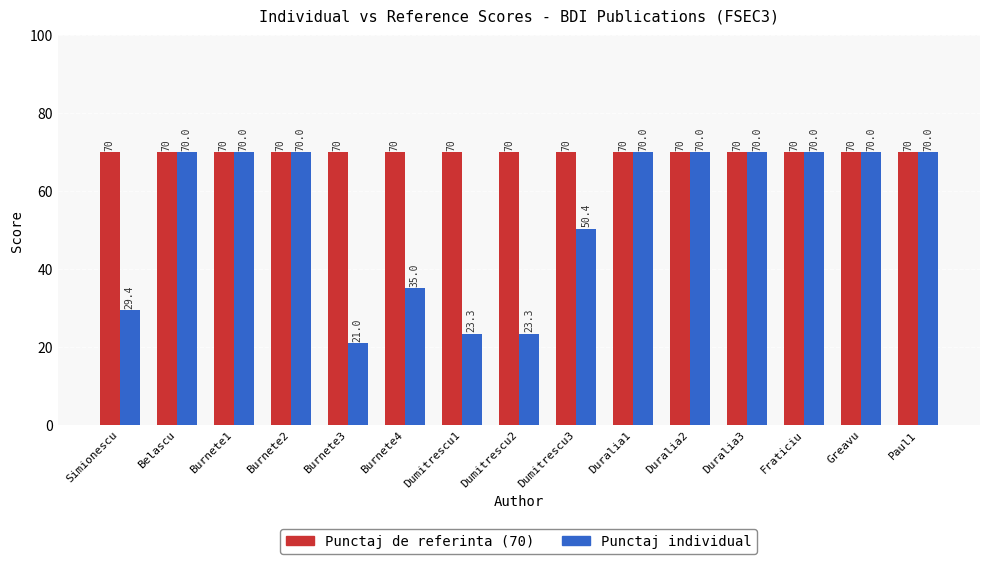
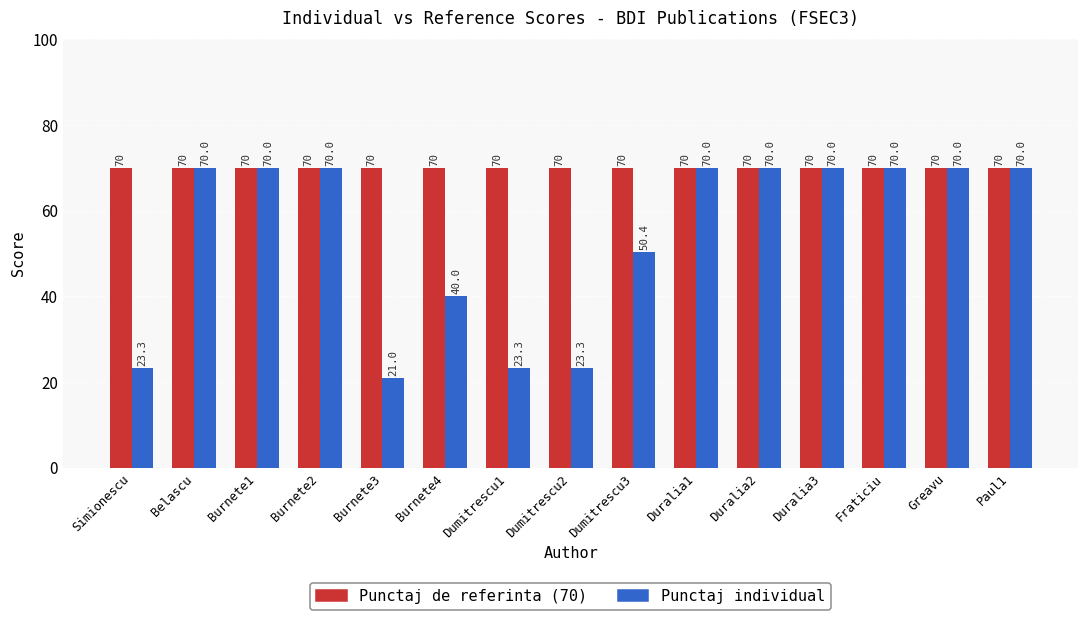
  {
    "Punctaj individual": {
-     "Simionescu": 29.4,
+     "Simionescu": 23.3,
      "Belascu": 70.0,
      "Burnete1": 70.0,
      "Burnete2": 70.0,
      "Burnete3": 21.0,
-     "Burnete4": 35.0,
+     "Burnete4": 40.0,
      "Dumitrescu1": 23.3,
      "Dumitrescu2": 23.3,
      "Dumitrescu3": 50.4,
      "Duralia1": 70.0,
      "Duralia2": 70.0,
      "Duralia3": 70.0,
      "Fraticiu": 70.0,
      "Greavu": 70.0,
      "Paul1": 70.0
    }
  }
